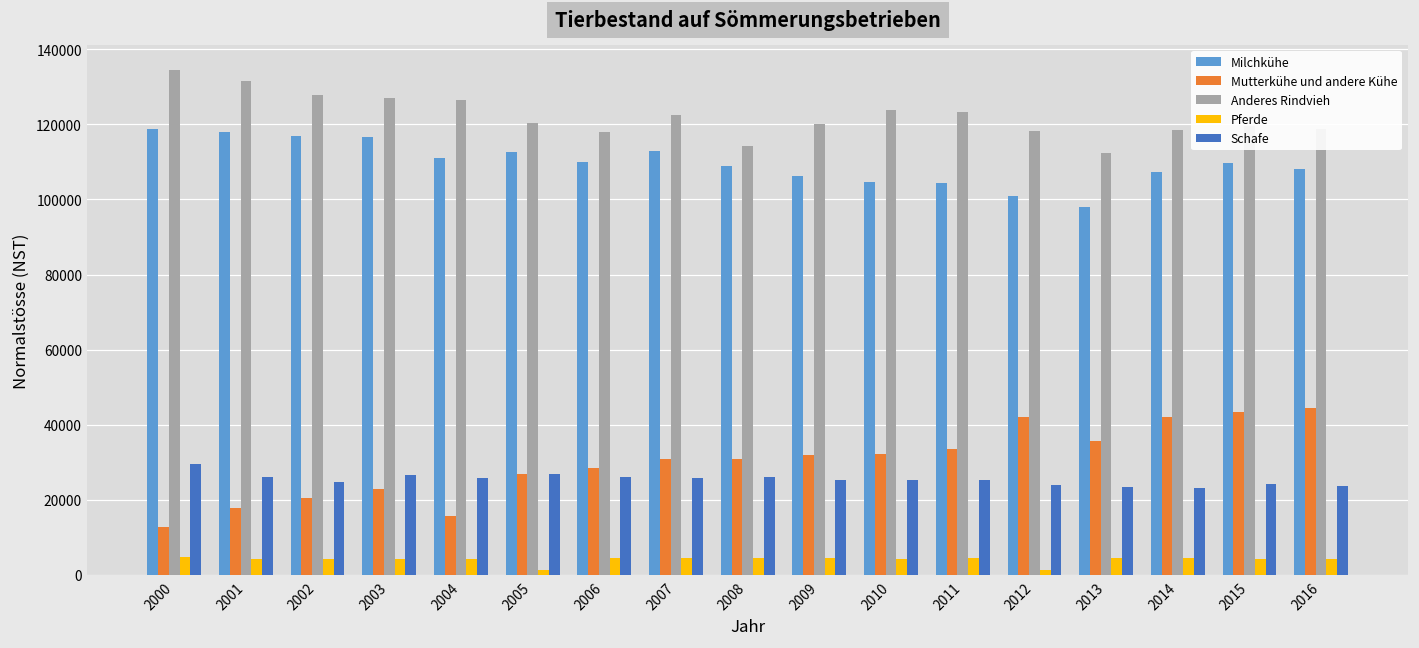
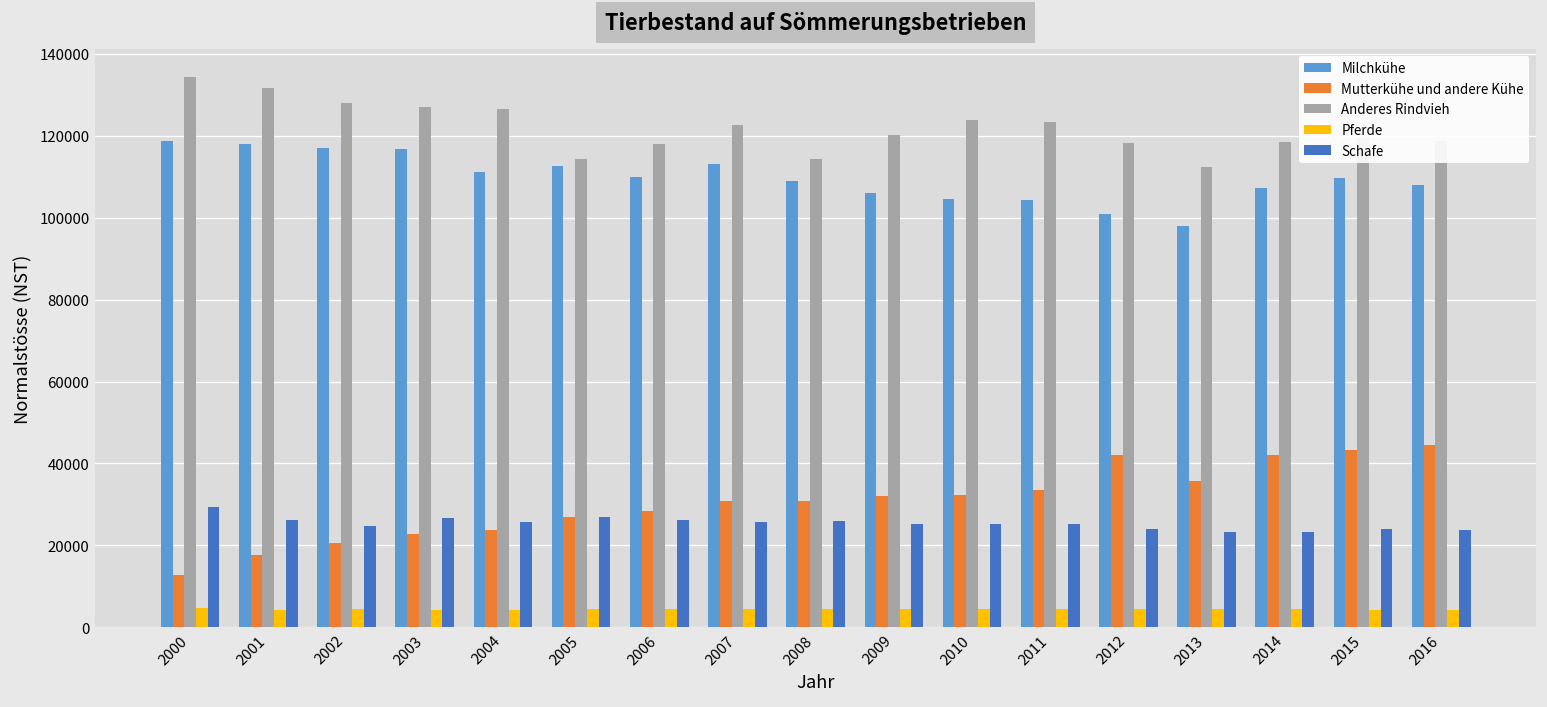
  {
    "Mutterkühe und andere Kühe": {
      "2000": 13000,
      "2001": 18000,
      "2002": 20000,
      "2003": 23000,
-     "2004": 16000,
+     "2004": 24000,
      "2005": 27000,
      "2006": 29000,
      "2007": 31000,
      "2008": 31000,
      "2009": 32000,
      "2010": 32000,
      "2011": 34000,
      "2012": 42000,
      "2013": 36000,
      "2014": 42000,
      "2015": 43000,
      "2016": 44000
    },
    "Anderes Rindvieh": {
      "2000": 134000,
      "2001": 132000,
      "2002": 128000,
      "2003": 127000,
      "2004": 127000,
-     "2005": 120000,
+     "2005": 114000,
      "2006": 118000,
      "2007": 123000,
      "2008": 114000,
      "2009": 120000,
      "2010": 124000,
      "2011": 123000,
      "2012": 118000,
      "2013": 112000,
      "2014": 119000
    },
    "Pferde": {
      "2000": 5000,
      "2001": 4000,
      "2002": 4000,
      "2003": 4000,
      "2004": 4000,
-     "2005": 1000,
+     "2005": 5000,
      "2006": 5000,
      "2007": 5000,
      "2008": 4000,
      "2009": 4000,
      "2010": 4000,
      "2011": 5000,
-     "2012": 1000,
+     "2012": 4000,
      "2013": 4000,
      "2014": 4000,
      "2015": 4000,
      "2016": 4000
    }
  }
